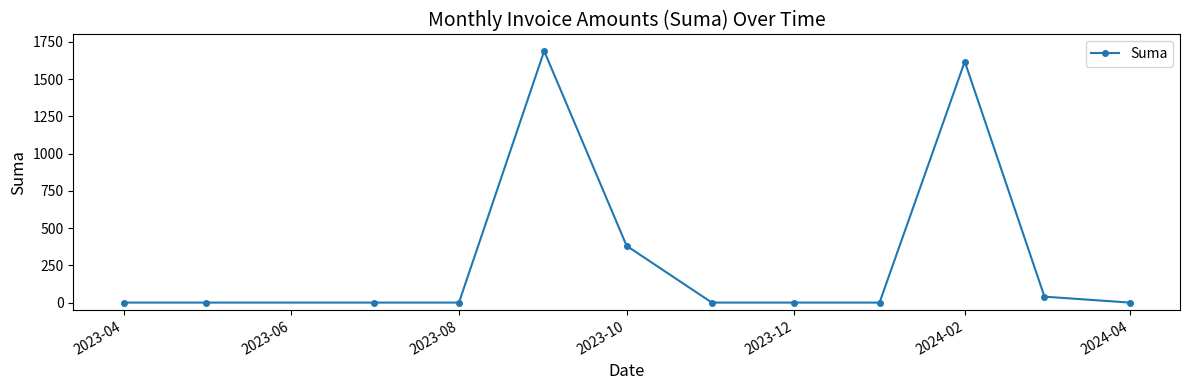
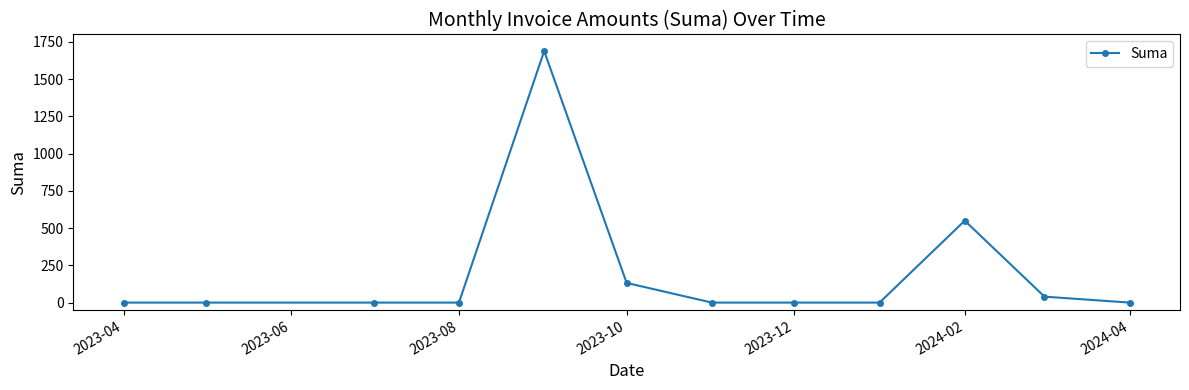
  {
    "2023-04": 0,
    "2023-08": 0,
-   "2023-10": 380,
+   "2023-10": 130,
    "2023-12": 0,
-   "2024-02": 1620,
+   "2024-02": 550,
    "2024-04": 0
  }
